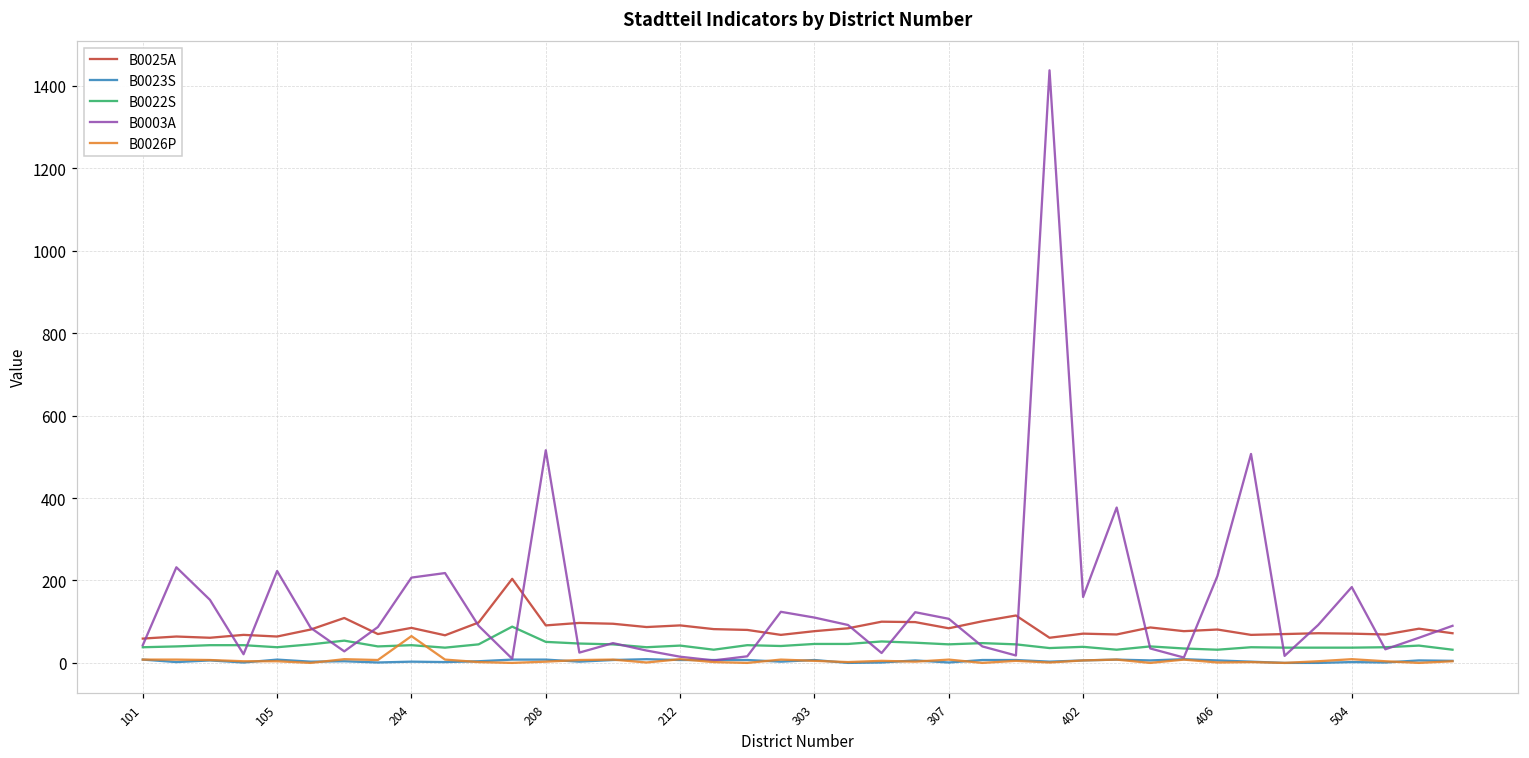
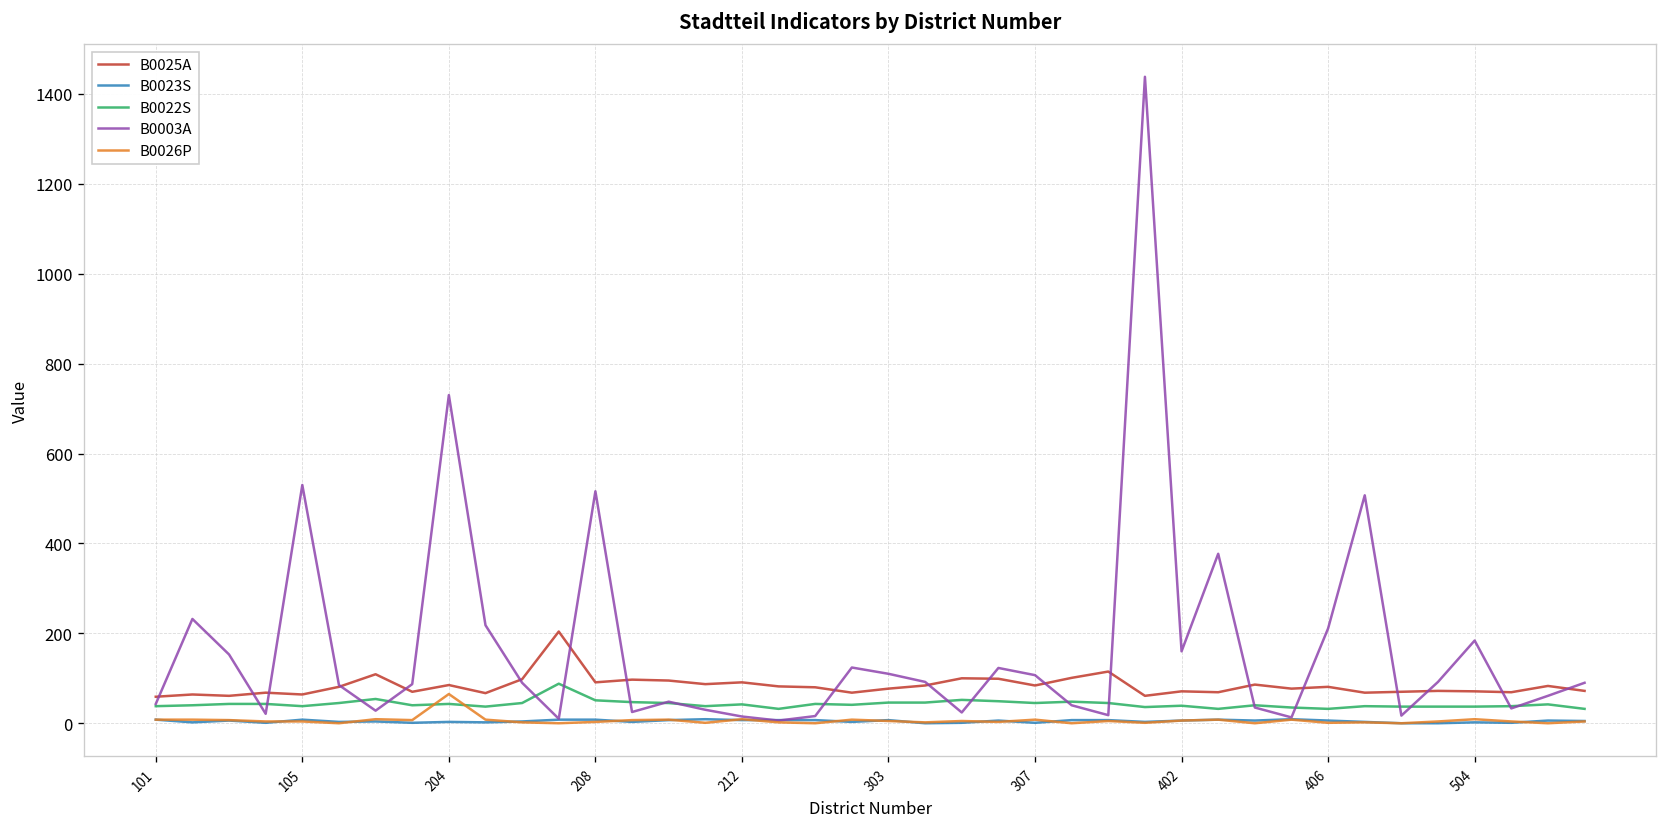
  {
    "B0025A": {
      "101": 60,
      "105": 60,
      "204": 90,
      "208": 90,
      "212": 90,
      "303": 80,
      "307": 80,
      "402": 70,
      "406": 80,
      "504": 70
    },
    "B0023S": {
      "204": 0,
      "307": 0,
      "504": 0
    },
    "B0022S": {
      "105": 40,
      "204": 40,
      "208": 50,
      "212": 40,
      "303": 50,
      "307": 50,
      "402": 40,
      "406": 30,
      "504": 40
    },
    "B0003A": {
-     "105": 220,
-     "204": 210,
+     "105": 530,
+     "204": 730,
      "208": 520,
      "303": 110,
      "307": 110,
      "402": 160,
      "406": 210,
      "504": 180
    },
    "B0026P": {
      "204": 70,
      "307": 10,
      "504": 10
    }
  }
